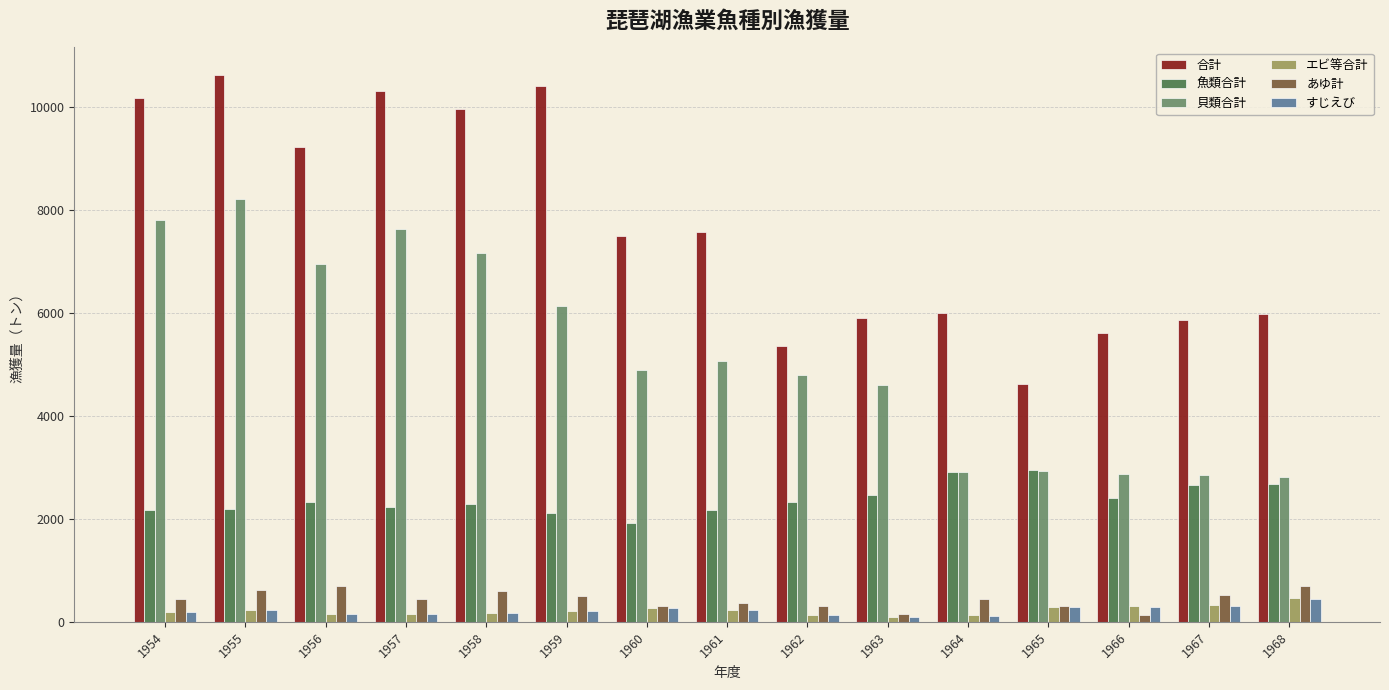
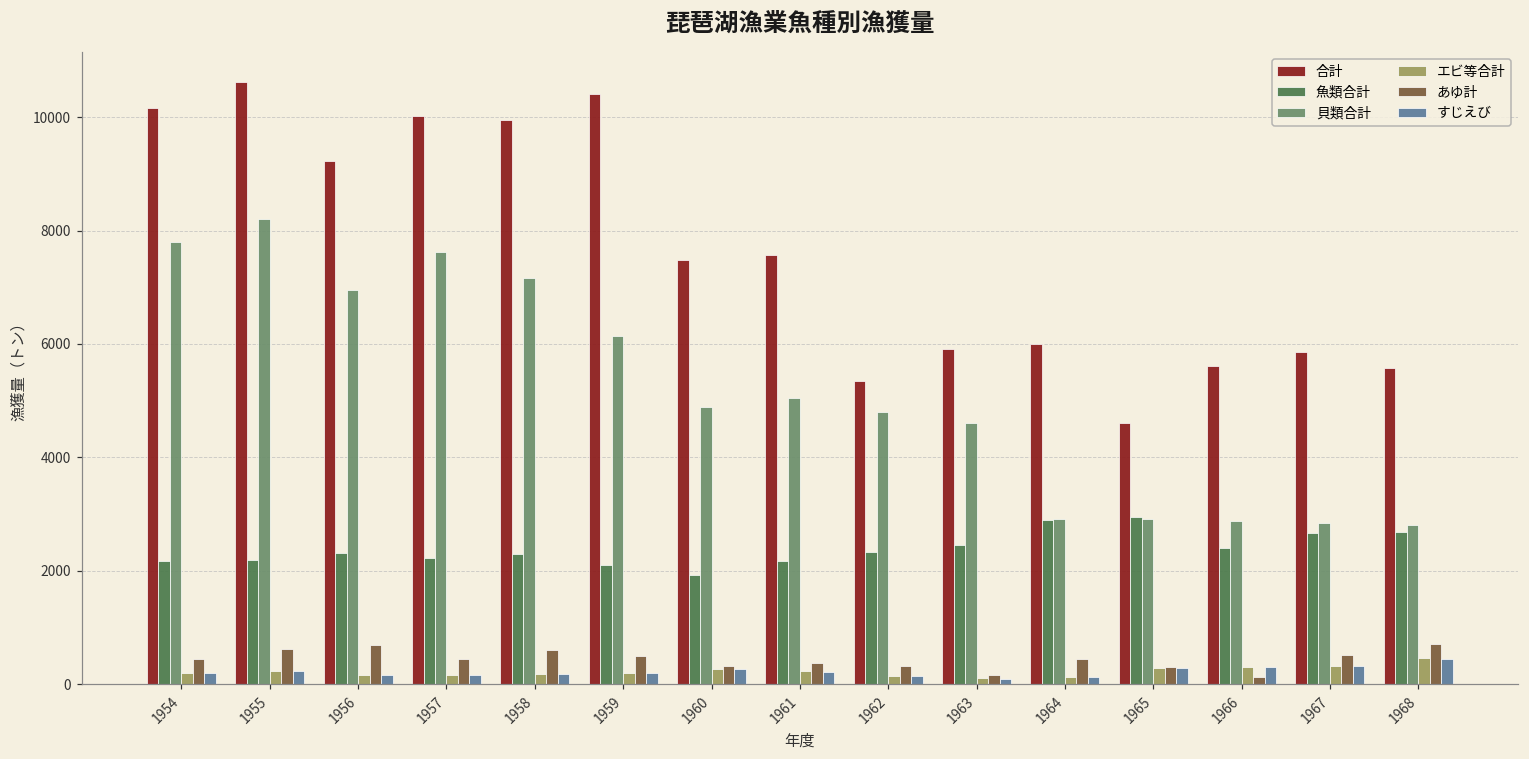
  {
    "合計": {
      "1954": 10200,
      "1955": 10600,
      "1956": 9200,
-     "1957": 10300,
+     "1957": 10000,
      "1958": 10000,
      "1959": 10400,
      "1960": 7500,
      "1961": 7600,
      "1962": 5300,
      "1963": 5900,
      "1964": 6000,
      "1965": 4600,
      "1966": 5600,
      "1967": 5900,
-     "1968": 6000
+     "1968": 5600
    }
  }
